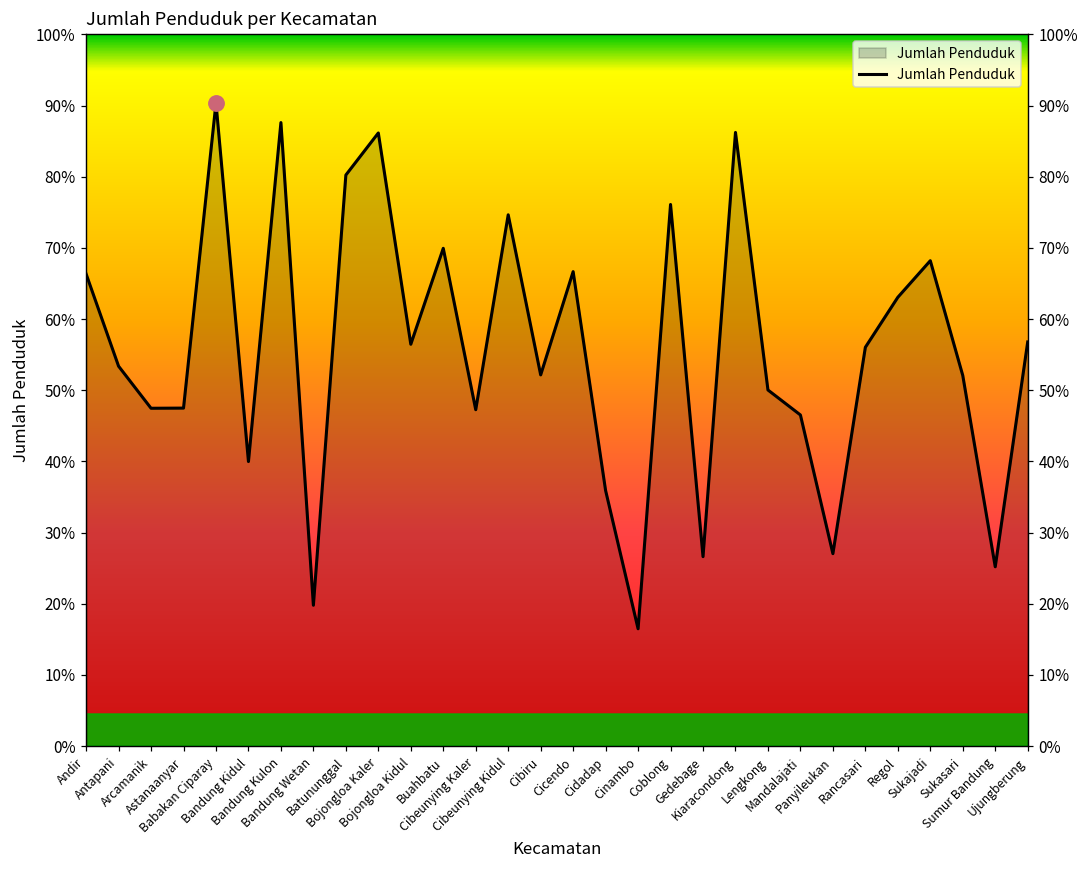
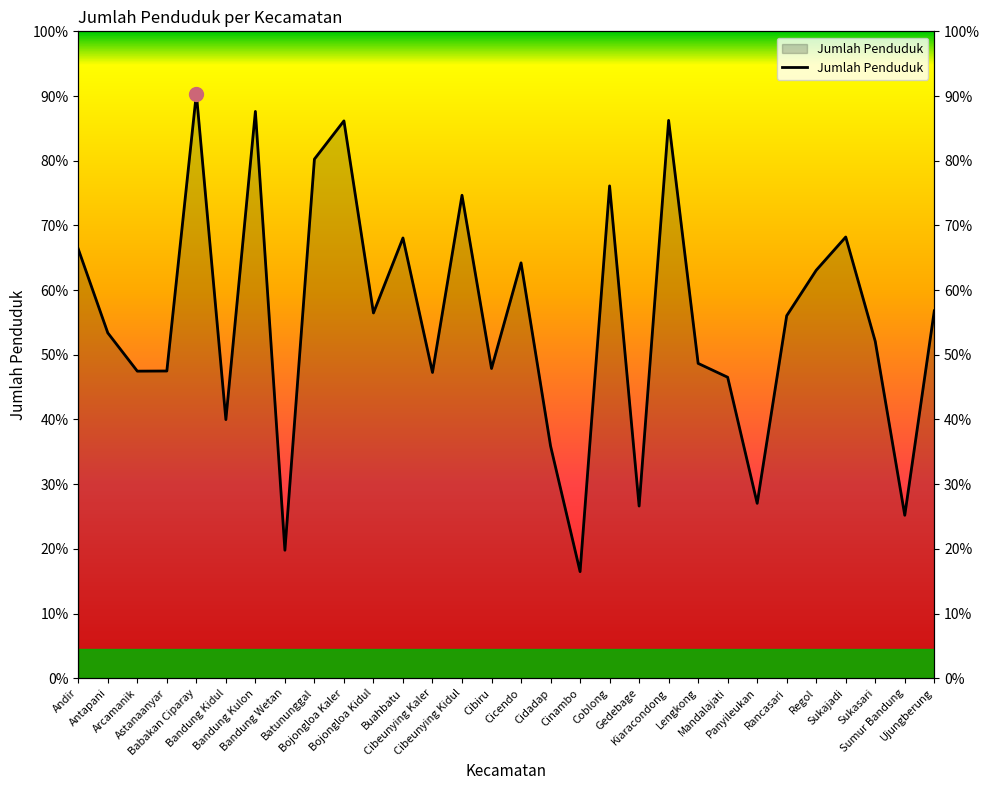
  {
    "Jumlah Penduduk": {
      "Andir": "66%",
      "Antapani": "53%",
      "Arcamanik": "47%",
      "Astanaanyar": "47%",
      "Bandung Kidul": "40%",
      "Bandung Kulon": "88%",
      "Bandung Wetan": "20%",
      "Batununggal": "80%",
      "Bojongloa Kaler": "86%",
      "Bojongloa Kidul": "56%",
-     "Buahbatu": "70%",
+     "Buahbatu": "68%",
      "Cibeunying Kaler": "47%",
      "Cibeunying Kidul": "75%",
-     "Cibiru": "52%",
-     "Cicendo": "67%",
+     "Cibiru": "48%",
+     "Cicendo": "64%",
      "Cidadap": "36%",
      "Cinambo": "16%",
      "Coblong": "76%",
      "Gedebage": "27%",
      "Kiaracondong": "86%",
-     "Lengkong": "50%",
+     "Lengkong": "49%",
      "Mandalajati": "47%",
      "Panyileukan": "27%",
      "Rancasari": "56%",
      "Regol": "63%",
      "Sukajadi": "68%",
      "Sukasari": "52%",
      "Sumur Bandung": "25%",
      "Ujungberung": "57%"
    }
  }
